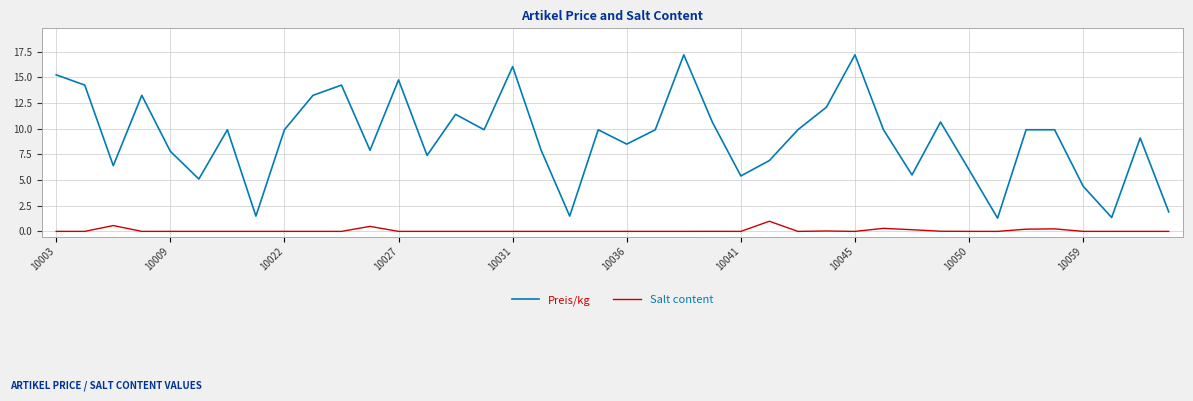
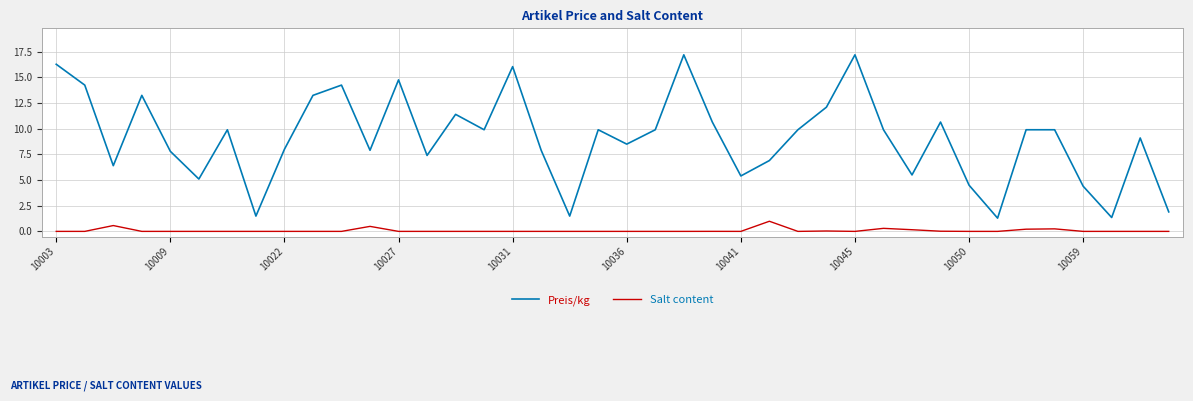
  {
    "Preis/kg": {
-     "10003": 15.3,
+     "10003": 16.3,
      "10009": 7.8,
-     "10022": 9.9,
+     "10022": 8.0,
      "10027": 14.8,
      "10031": 16.1,
      "10036": 8.5,
      "10041": 5.4,
      "10045": 17.2,
-     "10050": 6.0,
+     "10050": 4.5,
      "10059": 4.4
    },
    "Salt content": {
      "10003": 0.0,
      "10009": 0.0,
      "10022": 0.0,
      "10027": 0.0,
      "10031": 0.0,
      "10036": 0.0,
      "10041": 0.0,
      "10045": 0.0,
      "10050": 0.0,
      "10059": 0.0
    }
  }
